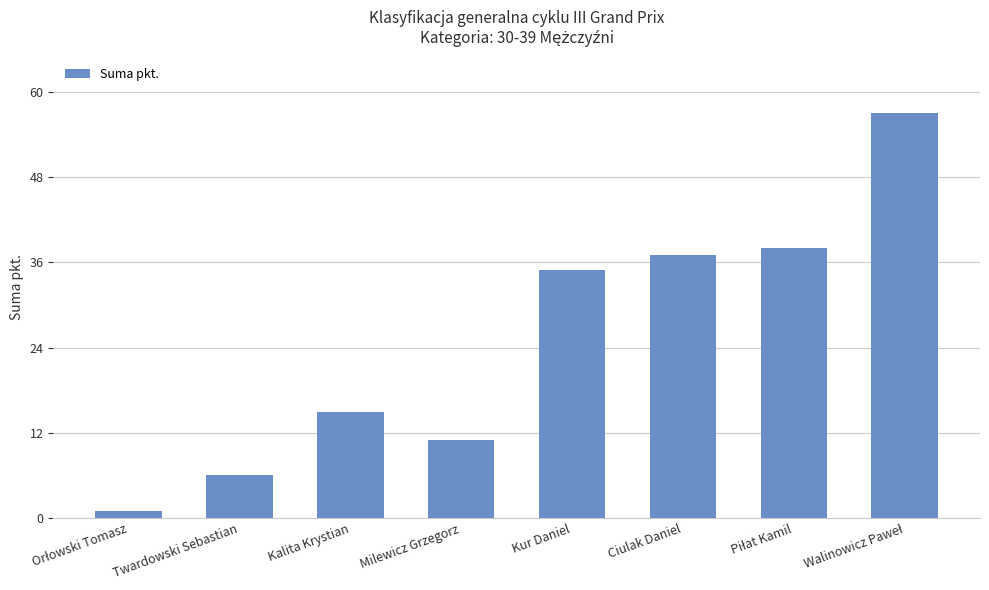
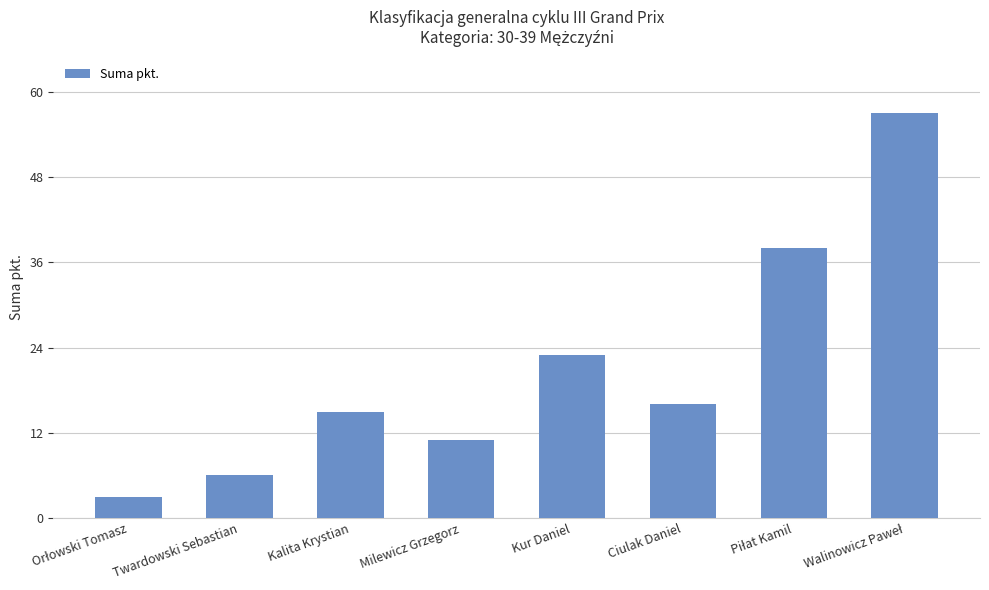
  {
-   "Orłowski Tomasz": 1,
+   "Orłowski Tomasz": 3,
    "Twardowski Sebastian": 6,
    "Kalita Krystian": 15,
    "Milewicz Grzegorz": 11,
-   "Kur Daniel": 35,
-   "Ciulak Daniel": 37,
+   "Kur Daniel": 23,
+   "Ciulak Daniel": 16,
    "Piłat Kamil": 38,
    "Walinowicz Paweł": 57
  }
